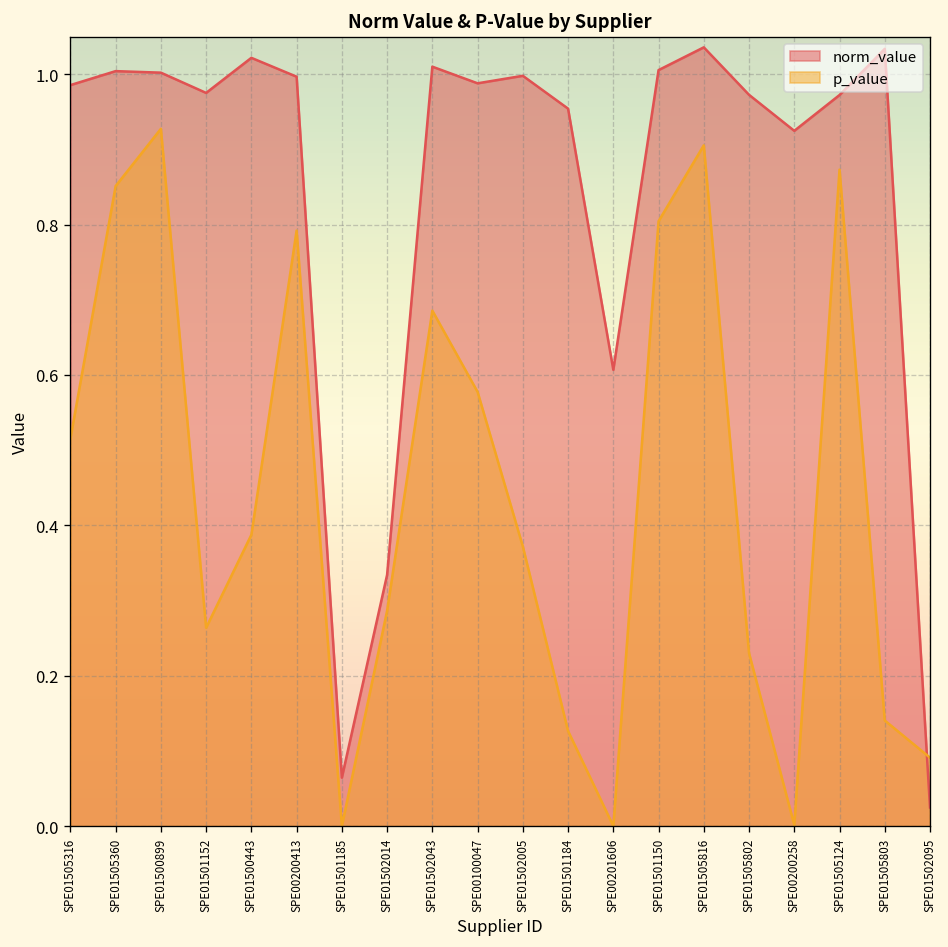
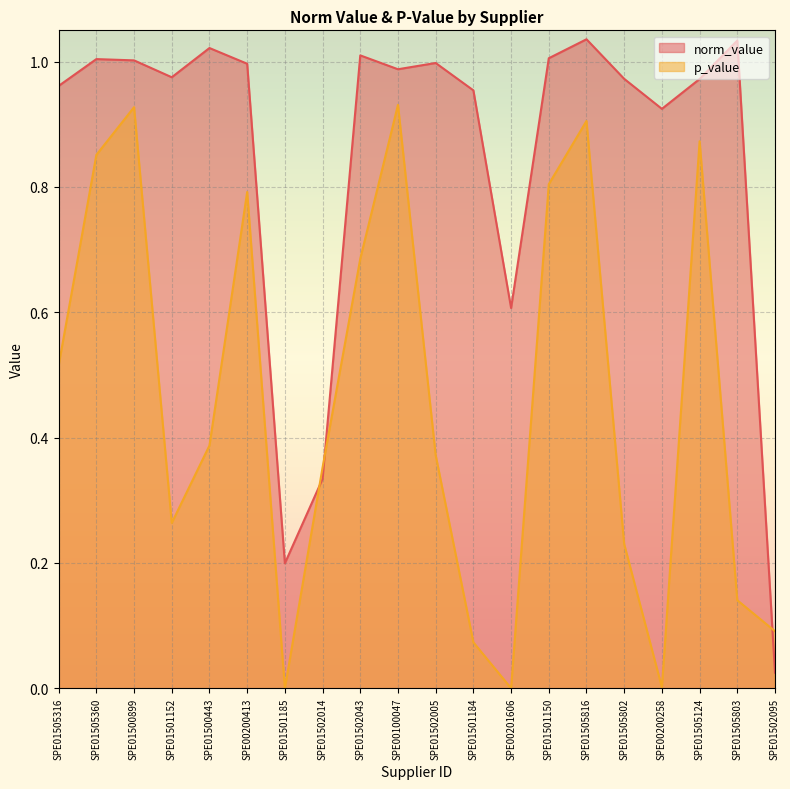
  {
    "norm_value": {
-     "SPE01505316": 0.99,
+     "SPE01505316": 0.96,
      "SPE01505360": 1.00,
      "SPE01500899": 1.00,
      "SPE01501152": 0.98,
      "SPE01500443": 1.02,
      "SPE00200413": 1.00,
-     "SPE01501185": 0.06,
+     "SPE01501185": 0.20,
      "SPE01502014": 0.33,
      "SPE01502043": 1.01,
      "SPE00100047": 0.99,
      "SPE01502005": 1.00,
      "SPE01501184": 0.95,
      "SPE00201606": 0.61,
      "SPE01501150": 1.01,
      "SPE01505816": 1.04,
      "SPE01505802": 0.97,
      "SPE00200258": 0.92,
      "SPE01505124": 0.97,
      "SPE01502095": 0.02
    },
    "p_value": {
      "SPE01505316": 0.52,
      "SPE01505360": 0.85,
      "SPE01500899": 0.93,
      "SPE01501152": 0.26,
      "SPE01500443": 0.39,
      "SPE00200413": 0.79,
      "SPE01501185": 0.00,
-     "SPE01502014": 0.29,
+     "SPE01502014": 0.35,
      "SPE01502043": 0.69,
-     "SPE00100047": 0.58,
+     "SPE00100047": 0.93,
      "SPE01502005": 0.37,
-     "SPE01501184": 0.13,
+     "SPE01501184": 0.07,
      "SPE00201606": 0.00,
      "SPE01501150": 0.80,
      "SPE01505816": 0.91,
      "SPE01505802": 0.23,
      "SPE00200258": 0.00,
      "SPE01505124": 0.87,
      "SPE01505803": 0.14,
      "SPE01502095": 0.09
    }
  }
